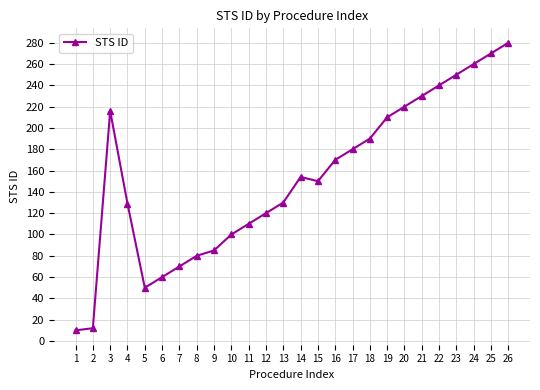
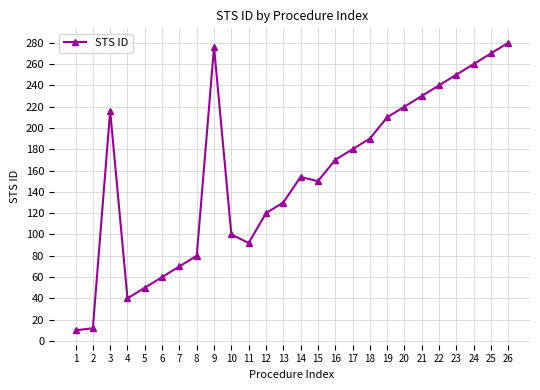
  {
    "1": 10,
    "2": 12,
    "3": 216,
-   "4": 129,
+   "4": 40,
    "5": 50,
    "6": 60,
    "7": 70,
    "8": 80,
-   "9": 85,
+   "9": 276,
    "10": 100,
-   "11": 110,
+   "11": 92,
    "12": 120,
    "13": 130,
    "14": 154,
    "15": 150,
    "16": 170,
    "17": 180,
    "18": 190,
    "19": 210,
    "20": 220,
    "21": 230,
    "22": 240,
    "23": 250,
    "24": 260,
    "25": 270,
    "26": 280
  }
